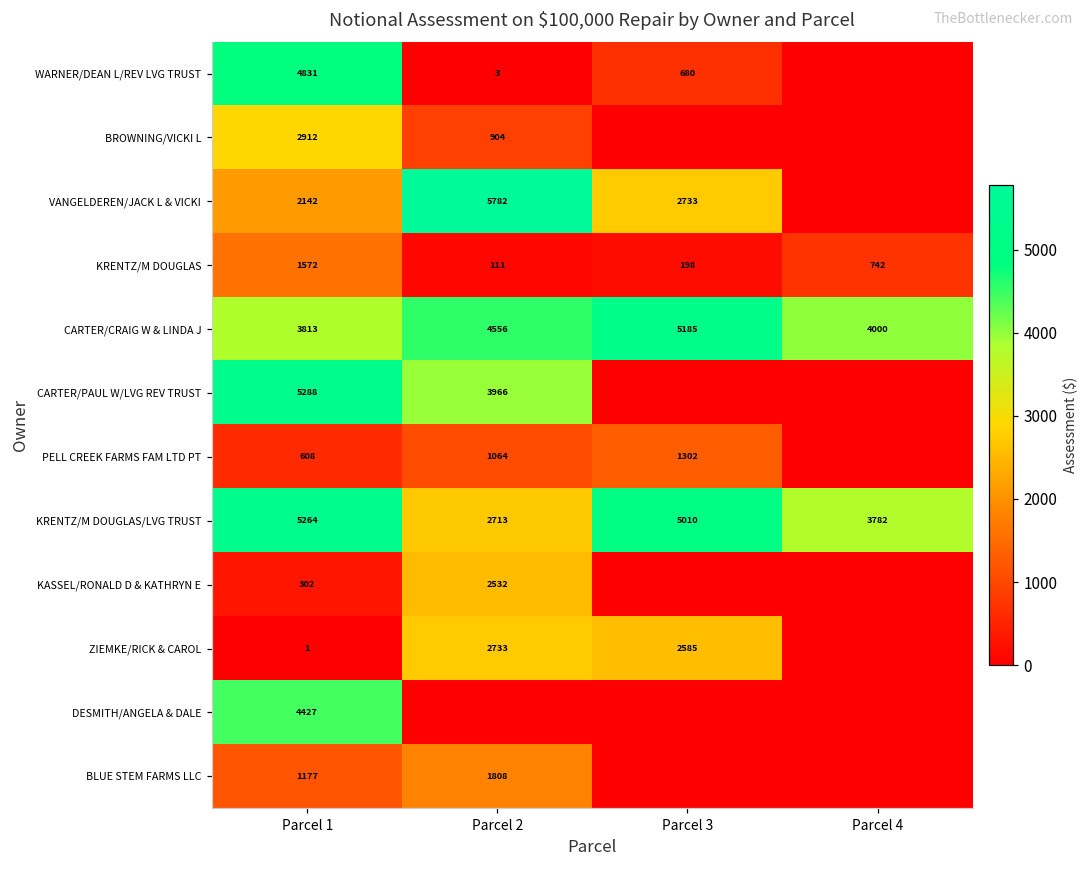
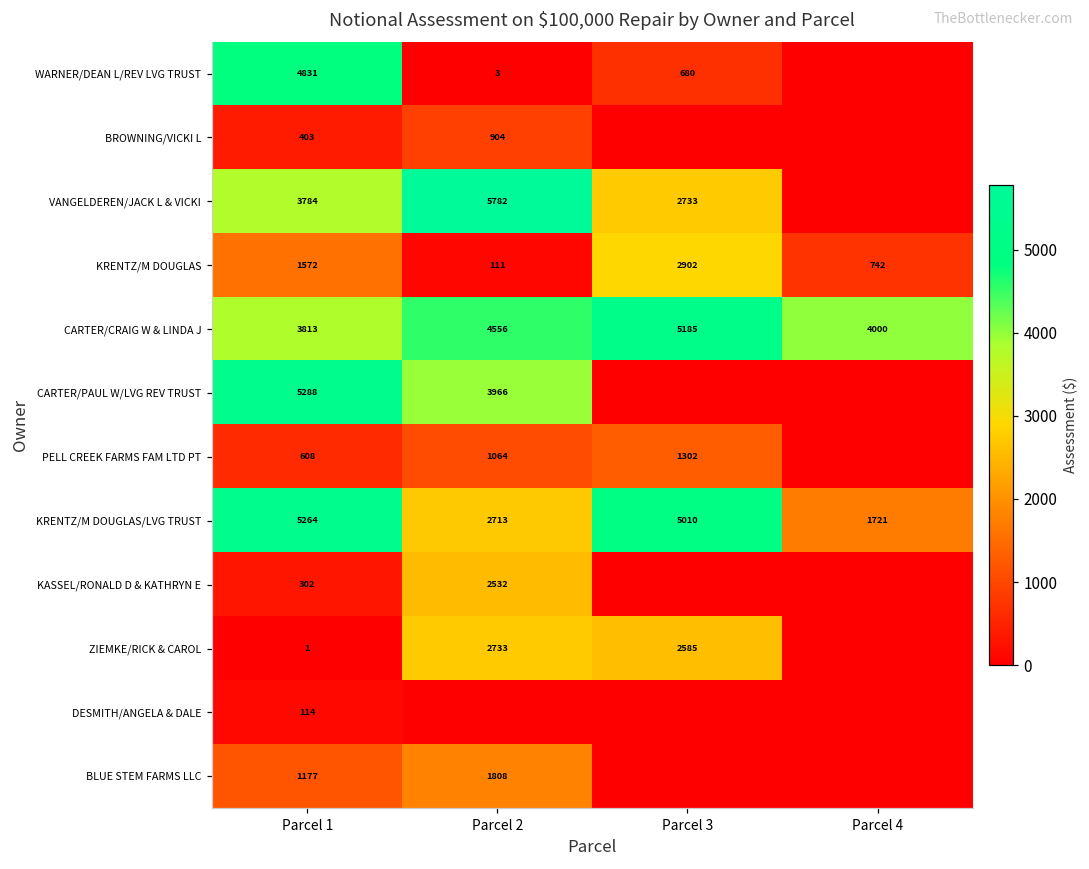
  {
    "WARNER/DEAN L/REV LVG TRUST": {
      "Parcel 1": 4831,
      "Parcel 2": 3,
      "Parcel 3": 680
    },
    "BROWNING/VICKI L": {
-     "Parcel 1": 2912,
+     "Parcel 1": 403,
      "Parcel 2": 904
    },
    "VANGELDEREN/JACK L & VICKI": {
-     "Parcel 1": 2142,
+     "Parcel 1": 3784,
      "Parcel 2": 5782,
      "Parcel 3": 2733
    },
    "KRENTZ/M DOUGLAS": {
      "Parcel 1": 1572,
      "Parcel 2": 111,
-     "Parcel 3": 198,
+     "Parcel 3": 2902,
      "Parcel 4": 742
    },
    "CARTER/CRAIG W & LINDA J": {
      "Parcel 1": 3813,
      "Parcel 2": 4556,
      "Parcel 3": 5185,
      "Parcel 4": 4000
    },
    "CARTER/PAUL W/LVG REV TRUST": {
      "Parcel 1": 5288,
      "Parcel 2": 3966
    },
    "PELL CREEK FARMS FAM LTD PT": {
      "Parcel 1": 608,
      "Parcel 2": 1064,
      "Parcel 3": 1302
    },
    "KRENTZ/M DOUGLAS/LVG TRUST": {
      "Parcel 1": 5264,
      "Parcel 2": 2713,
      "Parcel 3": 5010,
-     "Parcel 4": 3782
+     "Parcel 4": 1721
    },
    "KASSEL/RONALD D & KATHRYN E": {
      "Parcel 1": 302,
      "Parcel 2": 2532
    },
    "ZIEMKE/RICK & CAROL": {
      "Parcel 1": 1,
      "Parcel 2": 2733,
      "Parcel 3": 2585
    },
    "DESMITH/ANGELA & DALE": {
-     "Parcel 1": 4427
+     "Parcel 1": 114
    },
    "BLUE STEM FARMS LLC": {
      "Parcel 1": 1177,
      "Parcel 2": 1808
    }
  }
